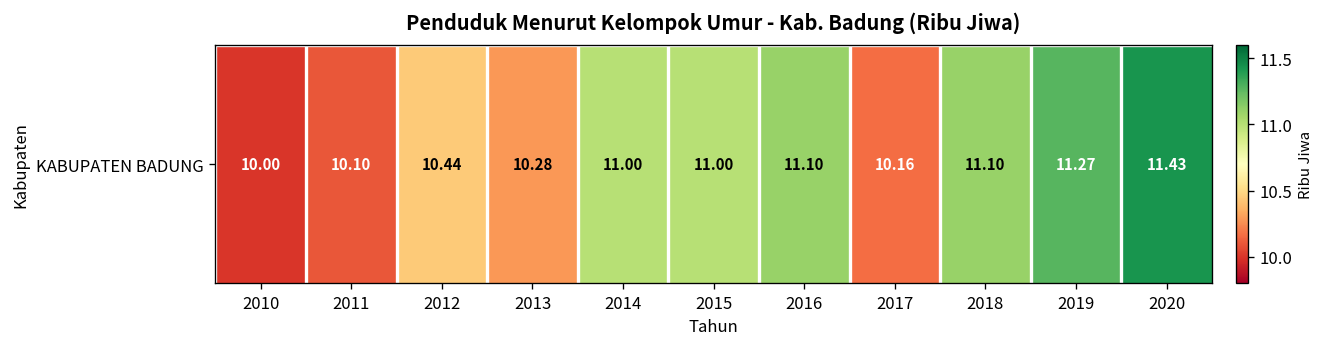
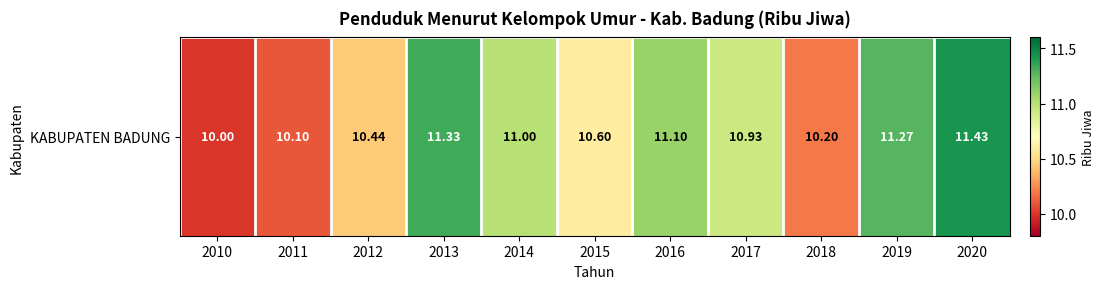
  {
    "KABUPATEN BADUNG": {
      "2010": 10.00,
      "2011": 10.10,
      "2012": 10.44,
-     "2013": 10.28,
+     "2013": 11.33,
      "2014": 11.00,
-     "2015": 11.00,
+     "2015": 10.60,
      "2016": 11.10,
-     "2017": 10.16,
-     "2018": 11.10,
+     "2017": 10.93,
+     "2018": 10.20,
      "2019": 11.27,
      "2020": 11.43
    }
  }
